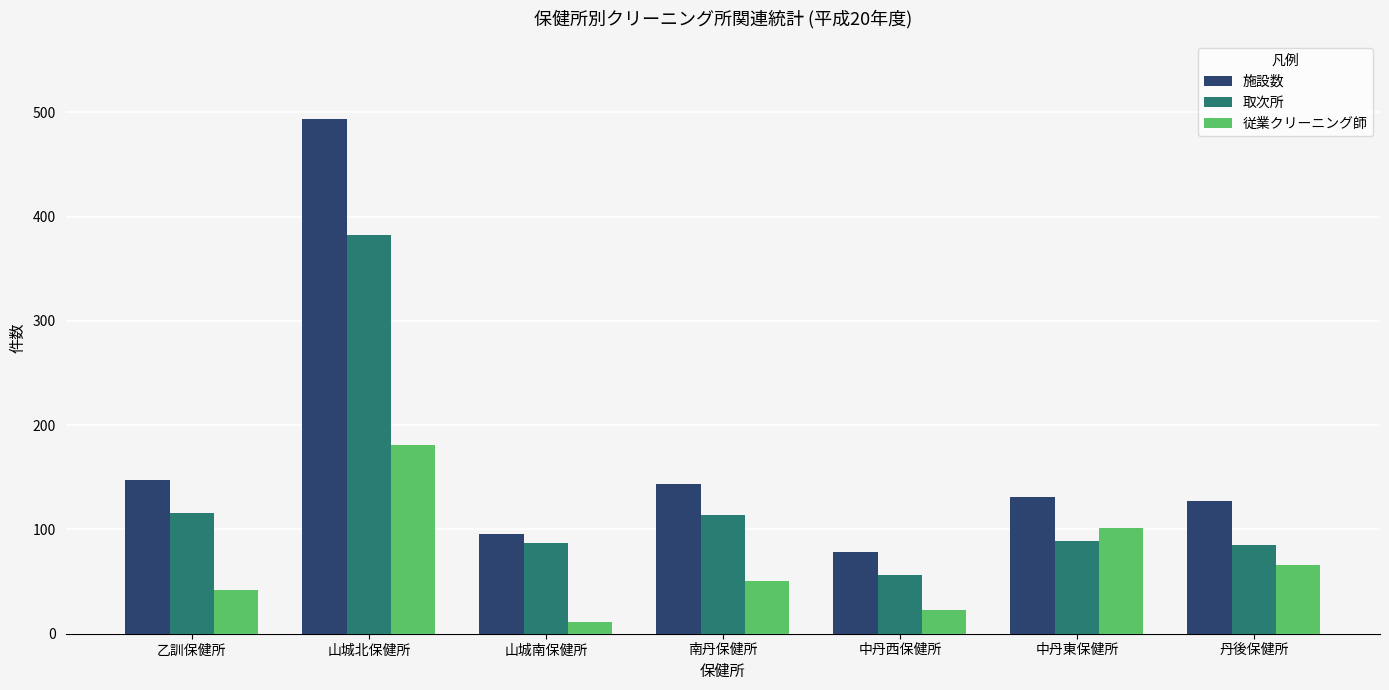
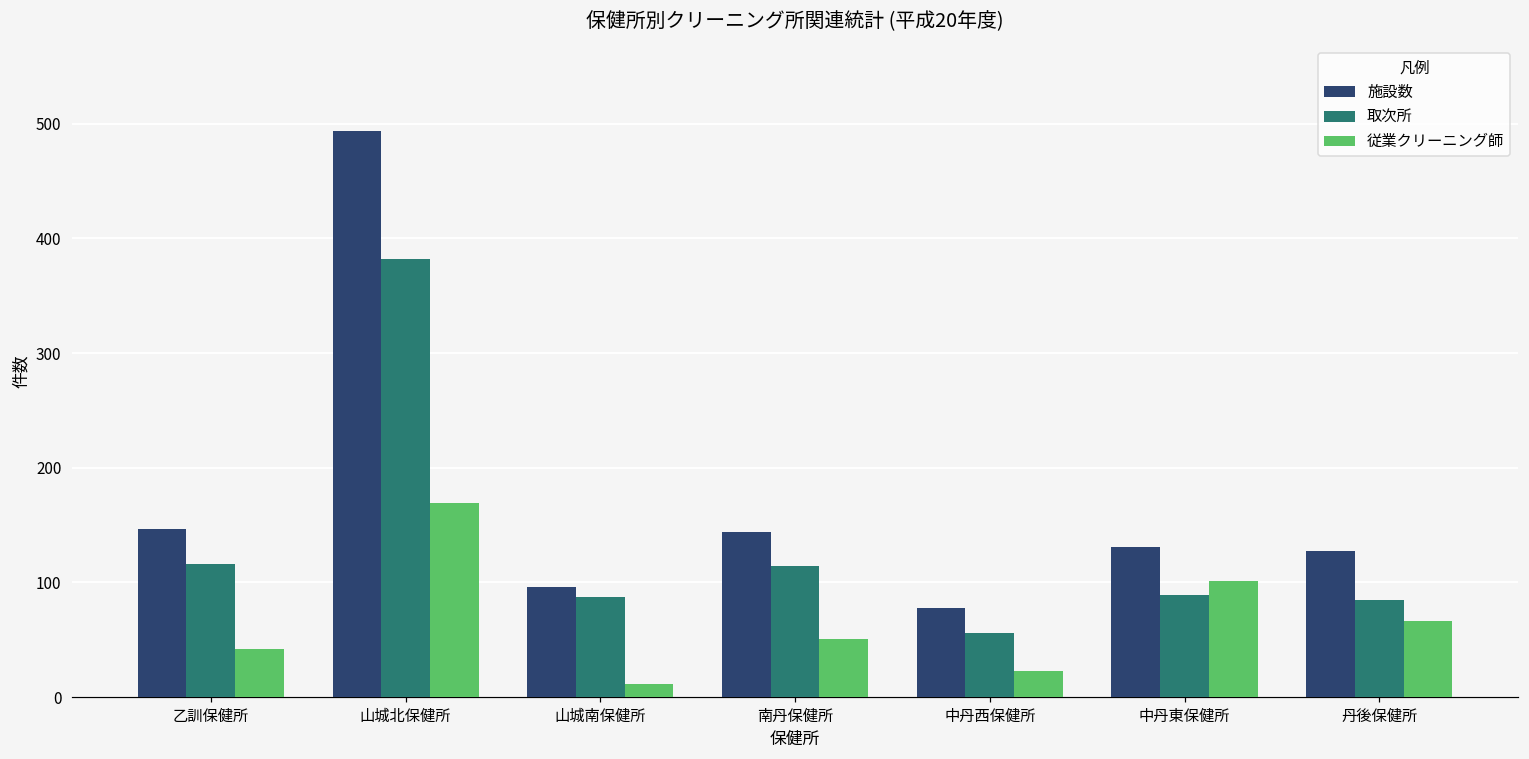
  {
    "従業クリーニング師": {
      "乙訓保健所": 42,
-     "山城北保健所": 181,
+     "山城北保健所": 169,
      "山城南保健所": 11,
      "南丹保健所": 51,
      "中丹西保健所": 23,
      "中丹東保健所": 101,
      "丹後保健所": 66
    }
  }
